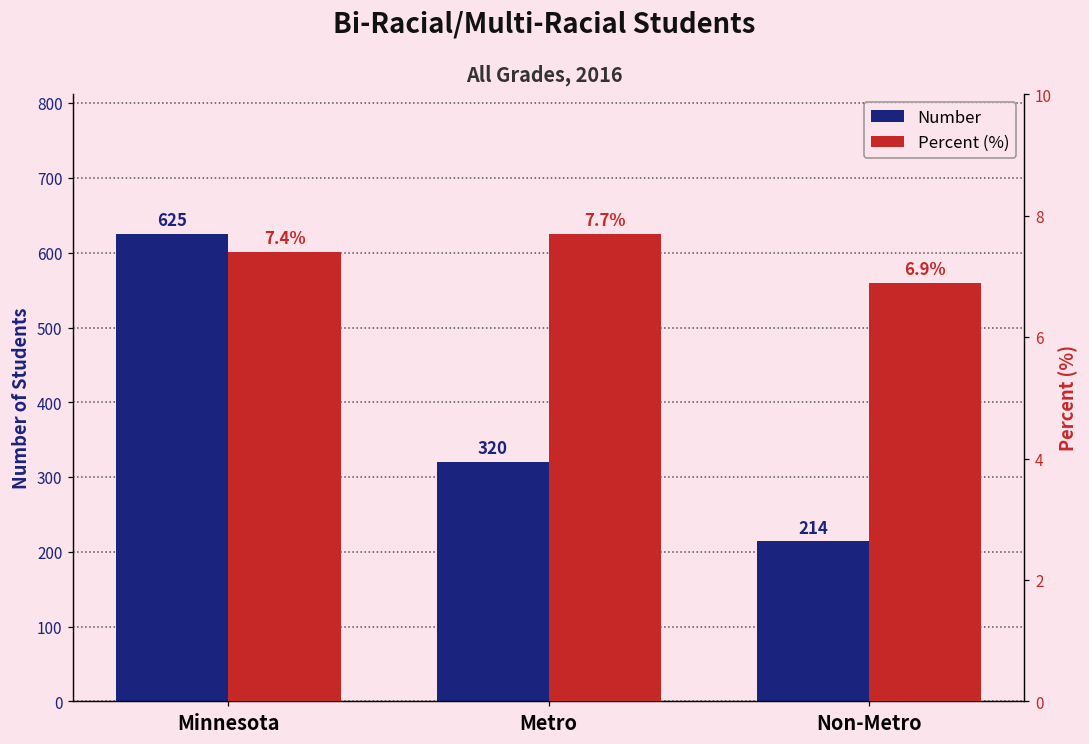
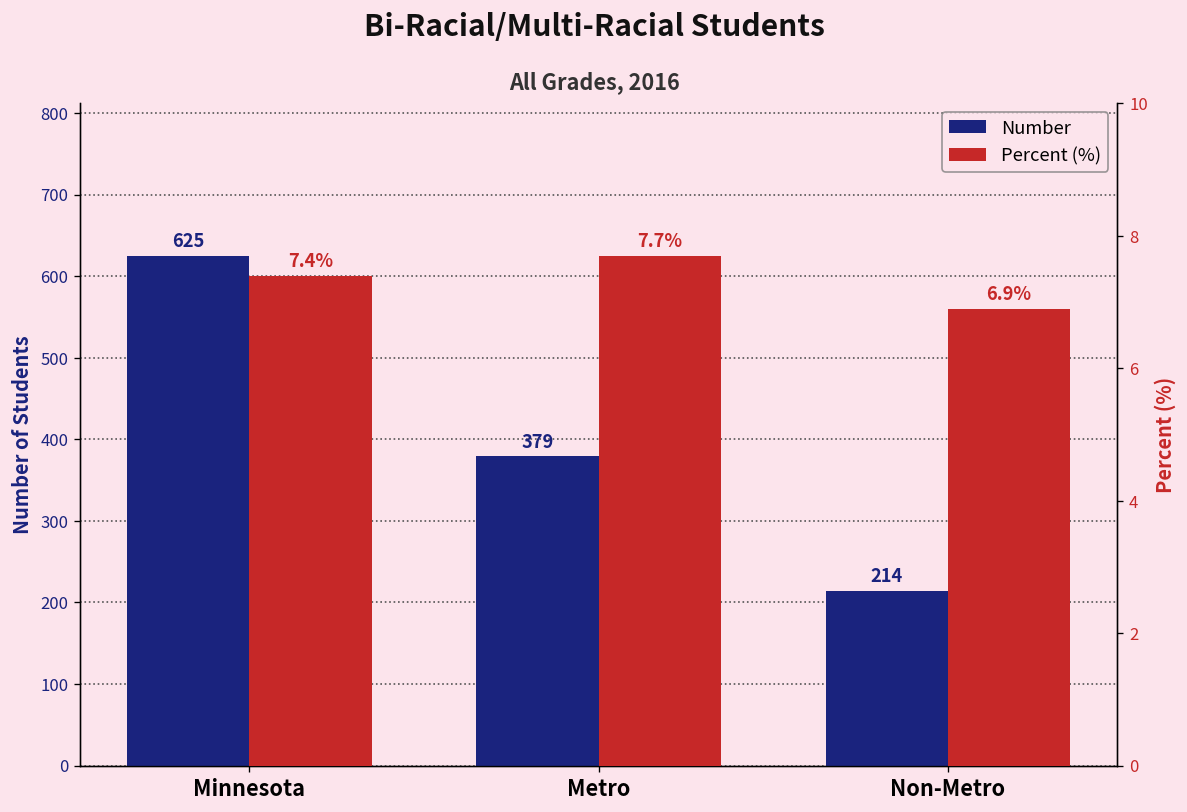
  {
    "Number": {
      "Minnesota": "625",
-     "Metro": "320",
+     "Metro": "379",
      "Non-Metro": "214"
    },
    "Percent (%)": {
      "Minnesota": "7.4%",
      "Metro": "7.7%",
      "Non-Metro": "6.9%"
    }
  }
